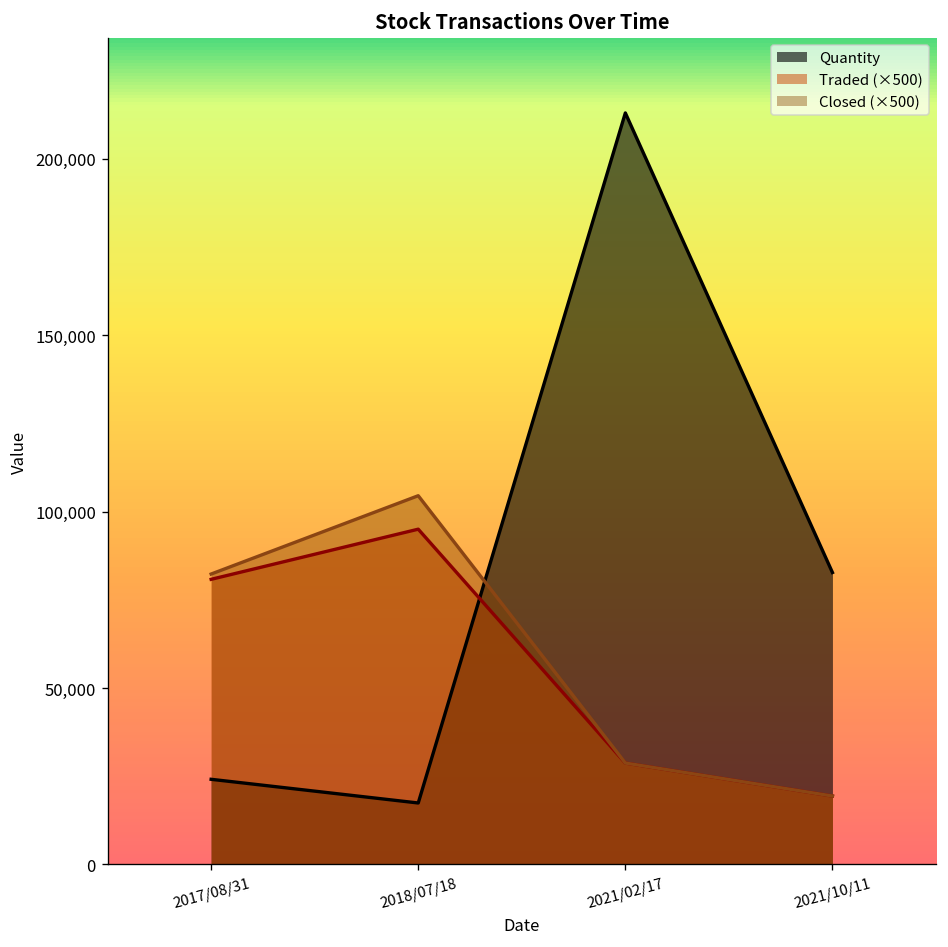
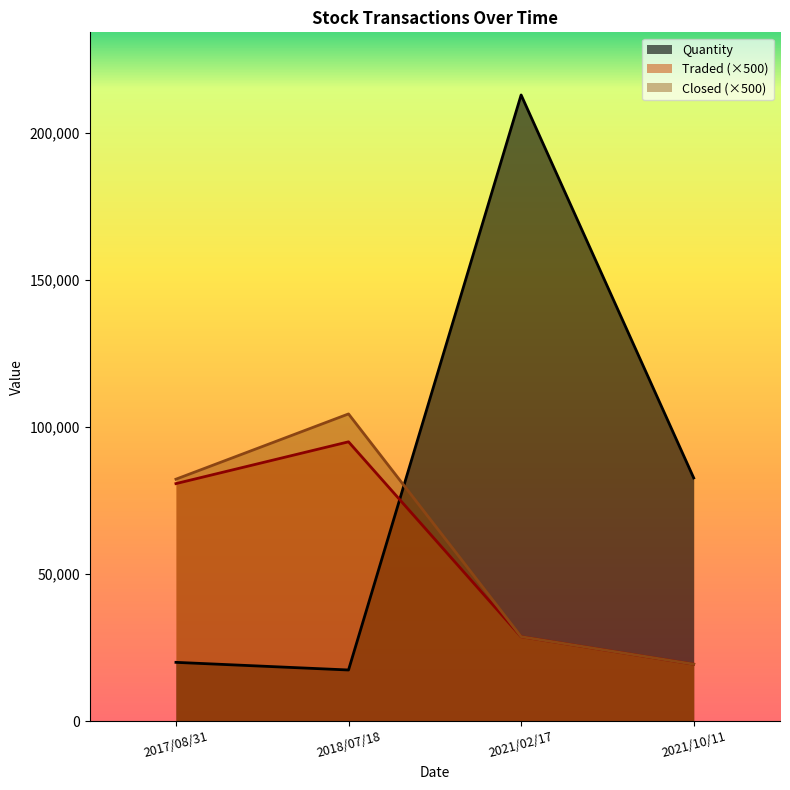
  {
    "Quantity": {
-     "2017/08/31": "24,000",
+     "2017/08/31": "20,000",
      "2018/07/18": "17,000",
      "2021/02/17": "213,000",
      "2021/10/11": "83,000"
    }
  }
